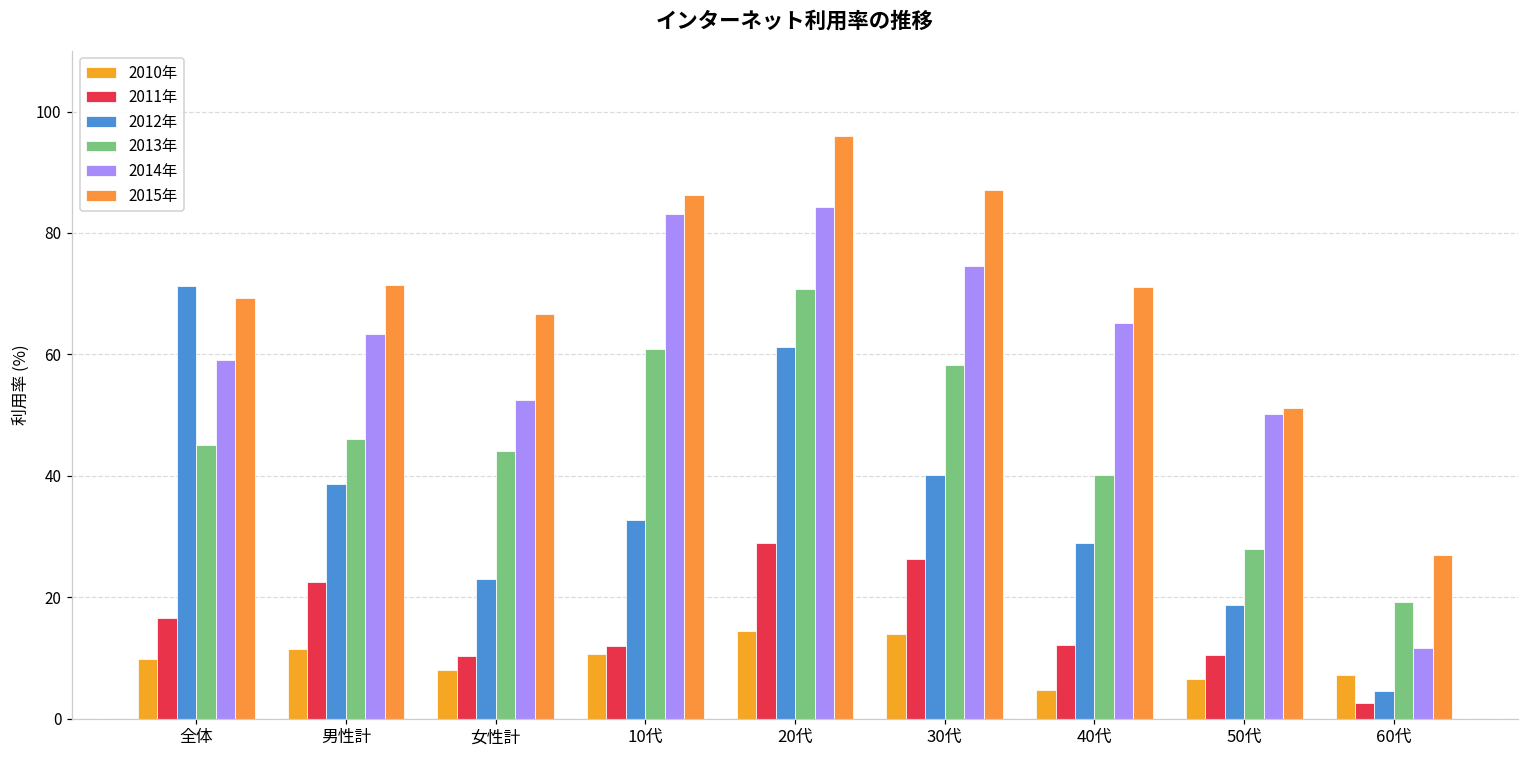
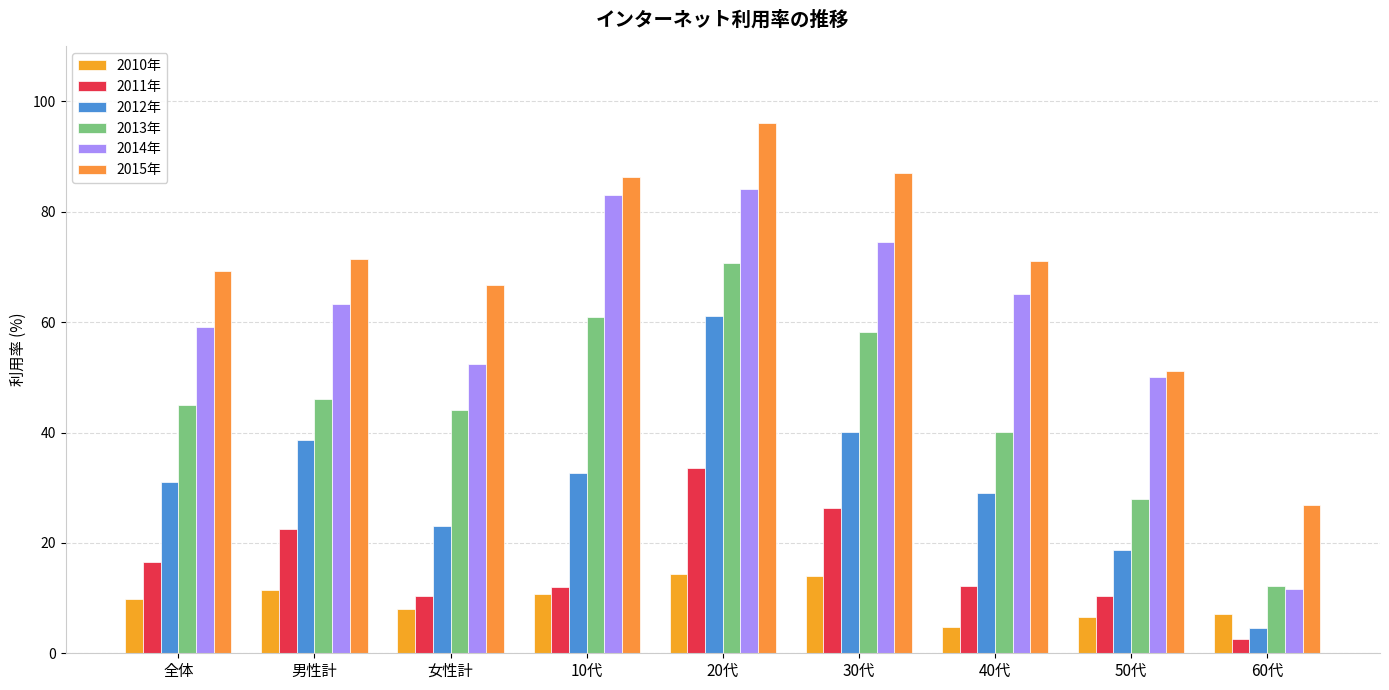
  {
    "2011年": {
      "全体": 17,
      "男性計": 23,
      "女性計": 10,
      "10代": 12,
-     "20代": 29,
+     "20代": 34,
      "30代": 26,
      "40代": 12,
      "50代": 10,
      "60代": 3
    },
    "2012年": {
-     "全体": 71,
+     "全体": 31,
      "男性計": 39,
      "女性計": 23,
      "10代": 33,
      "20代": 61,
      "30代": 40,
      "40代": 29,
      "50代": 19,
      "60代": 5
    },
    "2013年": {
      "全体": 45,
      "男性計": 46,
      "女性計": 44,
      "10代": 61,
      "20代": 71,
      "30代": 58,
      "40代": 40,
      "50代": 28,
-     "60代": 19
+     "60代": 12
    },
    "2014年": {
      "全体": 59,
      "男性計": 63,
      "女性計": 52,
      "10代": 83,
      "20代": 84,
      "30代": 75,
      "40代": 65,
      "50代": 50,
      "60代": 12
    }
  }
